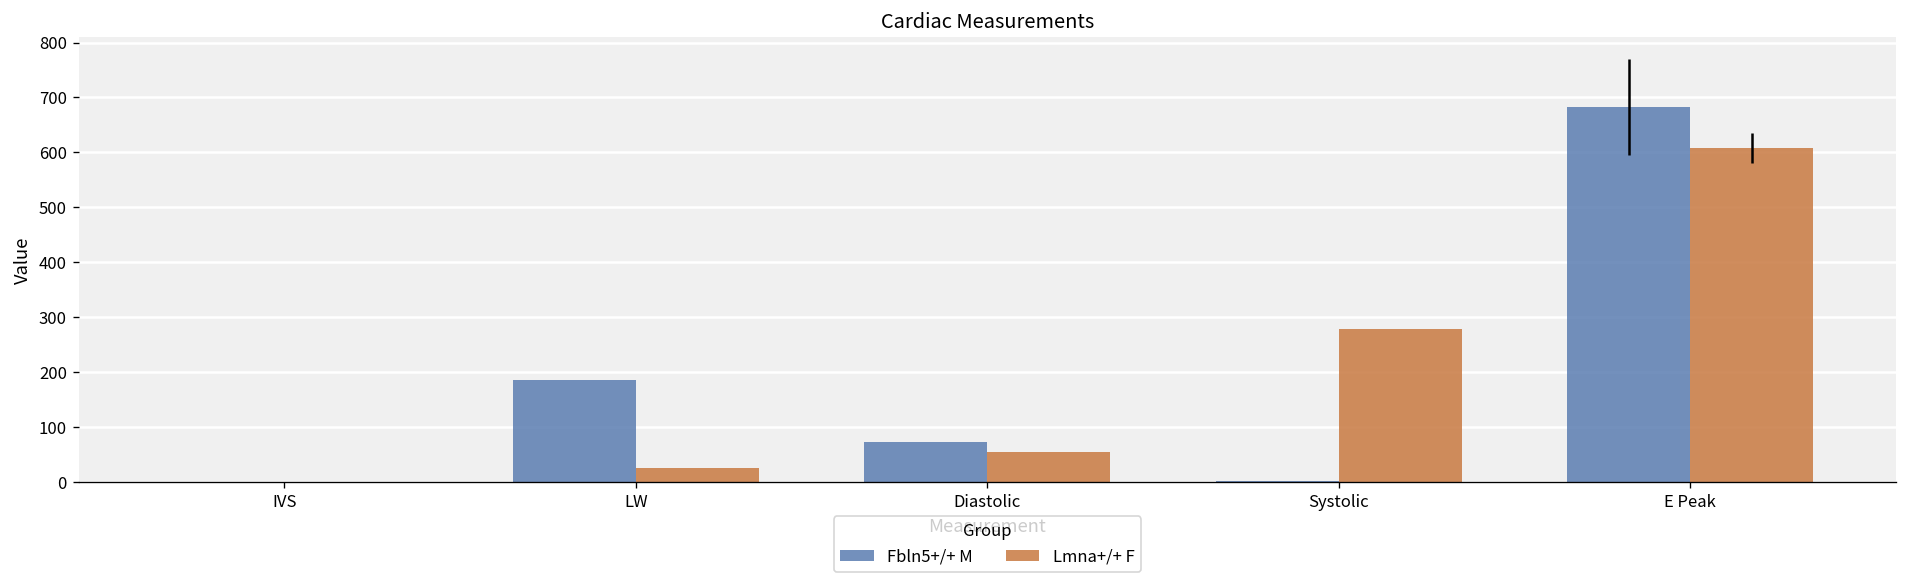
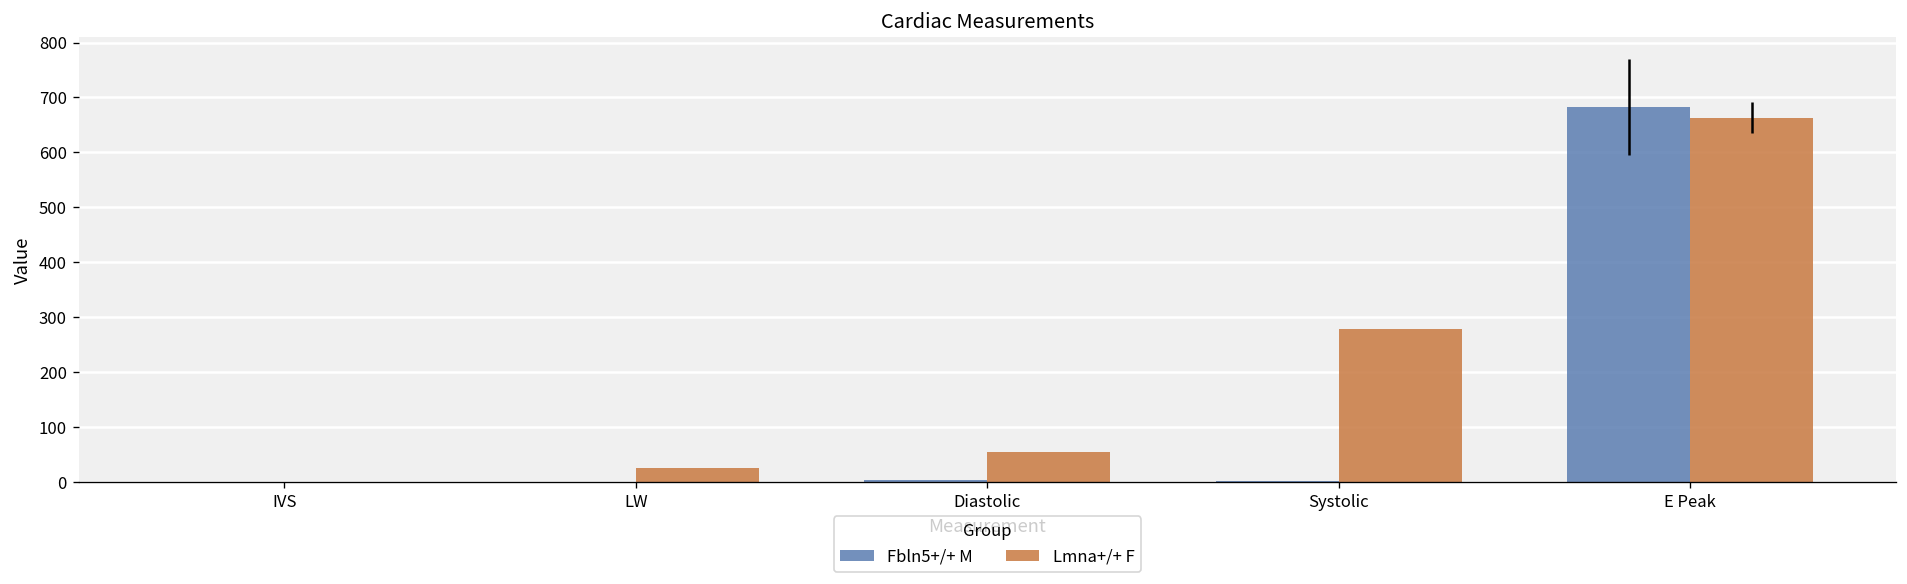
  {
    "Fbln5+/+ M": {
-     "LW": 190,
-     "Diastolic": 70,
+     "LW": 0,
+     "Diastolic": 0,
      "E Peak": 680
    },
    "Lmna+/+ F": {
      "LW": 30,
      "Diastolic": 50,
      "Systolic": 280,
-     "E Peak": 610
+     "E Peak": 660
    }
  }
